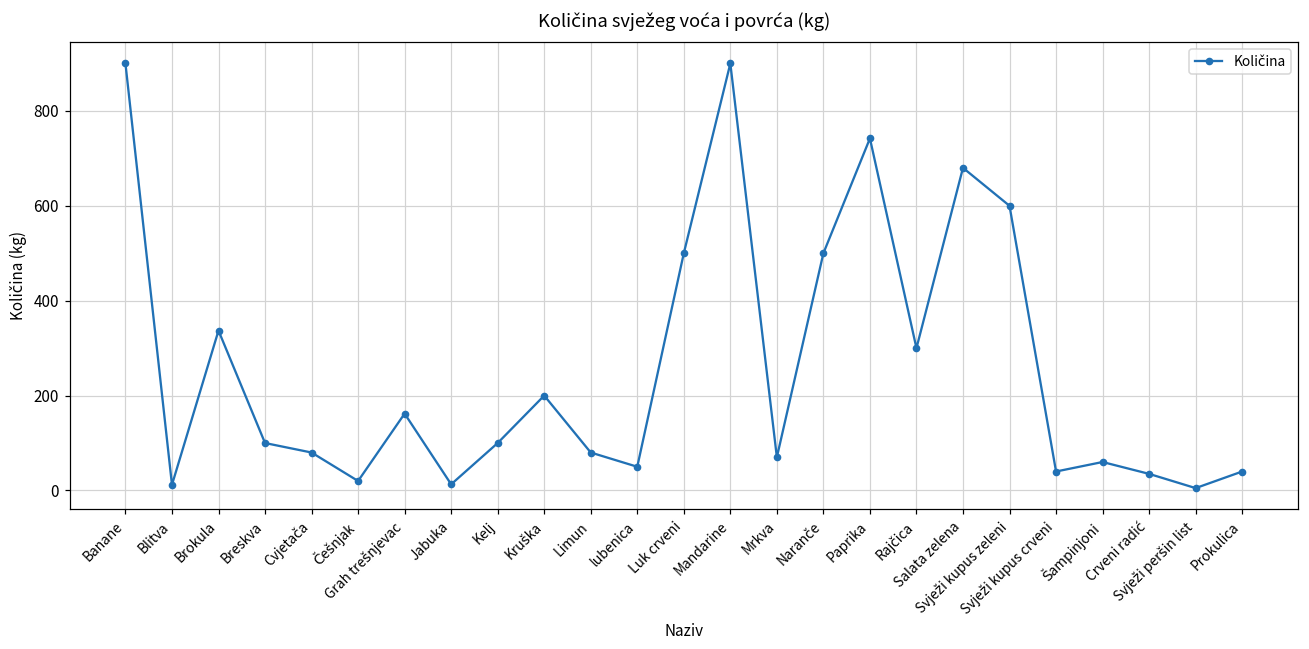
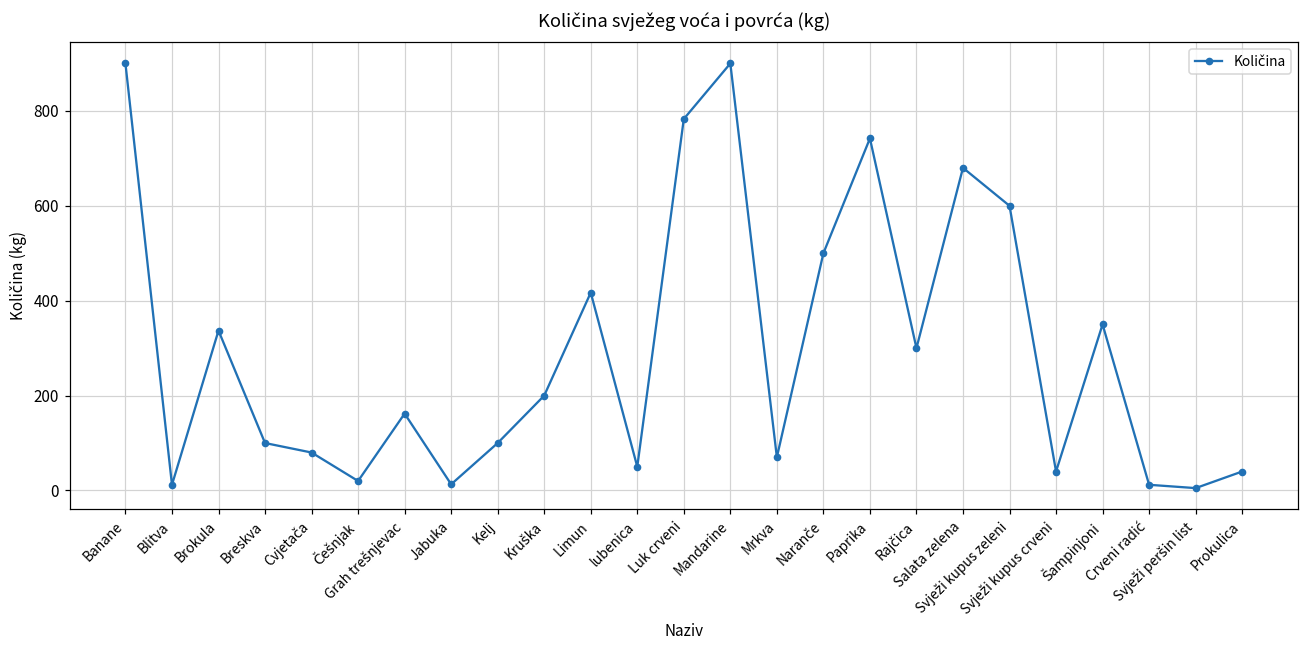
  {
    "Banane": 900,
    "Blitva": 10,
    "Brokula": 340,
    "Breskva": 100,
    "Cvjetača": 80,
    "Češnjak": 20,
    "Grah trešnjevac": 160,
    "Jabuka": 10,
    "Kelj": 100,
    "Kruška": 200,
-   "Limun": 80,
+   "Limun": 420,
    "lubenica": 50,
-   "Luk crveni": 500,
+   "Luk crveni": 780,
    "Mandarine": 900,
    "Mrkva": 70,
    "Naranče": 500,
    "Paprika": 740,
    "Rajčica": 300,
    "Salata zelena": 680,
    "Svježi kupus zeleni": 600,
    "Svježi kupus crveni": 40,
-   "Šampinjoni": 60,
-   "Crveni radić": 40,
+   "Šampinjoni": 350,
+   "Crveni radić": 10,
    "Svježi peršin list": 10,
    "Prokulica": 40
  }
